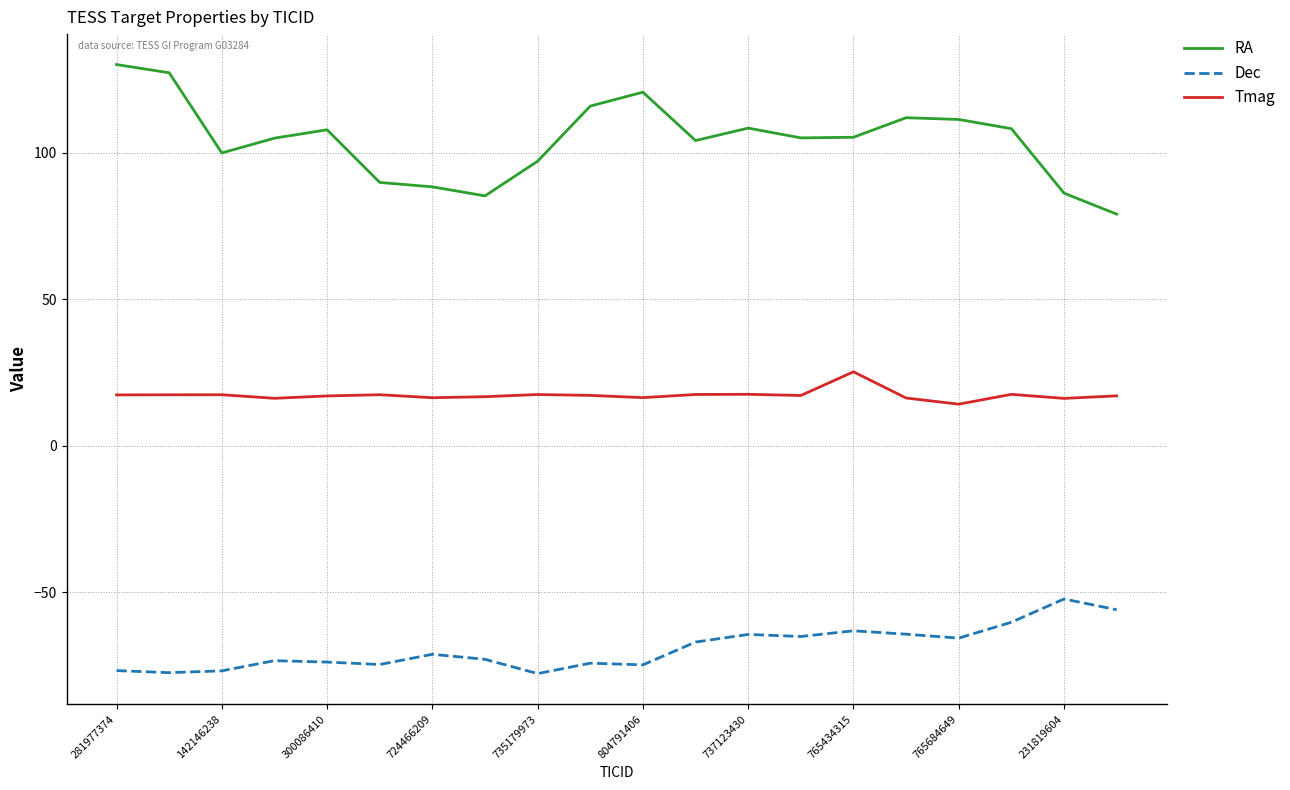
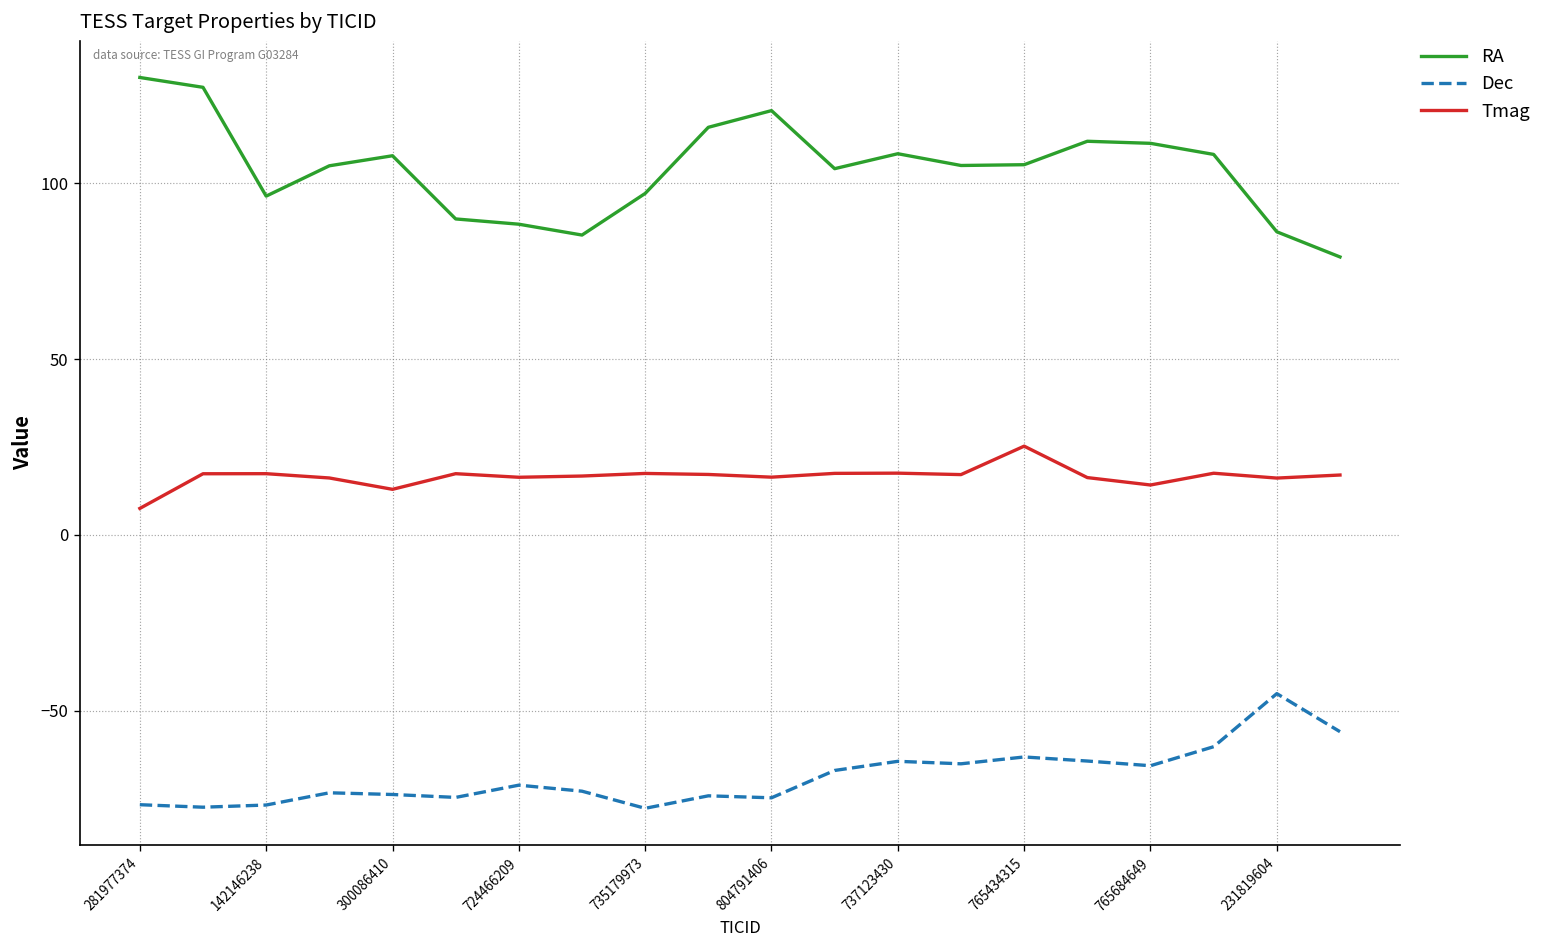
  {
    "RA": {
      "281977374": 130,
-     "142146238": 100,
+     "142146238": 96,
      "300086410": 108,
      "724466209": 88,
      "735179973": 97,
      "804791406": 121,
      "737123430": 108,
      "765434315": 105,
      "765684649": 111,
      "231819604": 86
    },
    "Dec": {
      "281977374": -77,
      "142146238": -77,
      "300086410": -74,
      "724466209": -71,
      "735179973": -78,
      "804791406": -75,
      "737123430": -64,
      "765434315": -63,
      "765684649": -66,
-     "231819604": -52
+     "231819604": -45
    },
    "Tmag": {
-     "281977374": 17,
+     "281977374": 8,
      "142146238": 17,
-     "300086410": 17,
+     "300086410": 13,
      "724466209": 16,
      "735179973": 17,
      "804791406": 16,
      "737123430": 18,
      "765434315": 25,
      "765684649": 14,
      "231819604": 16
    }
  }
